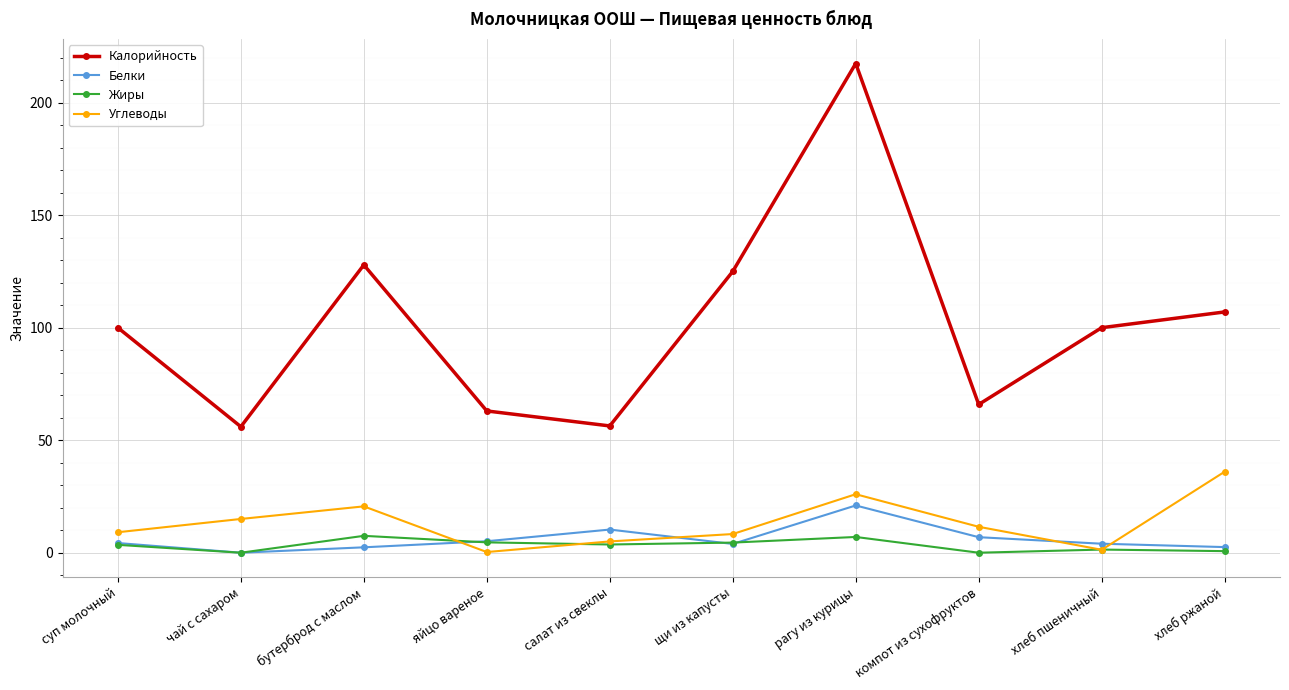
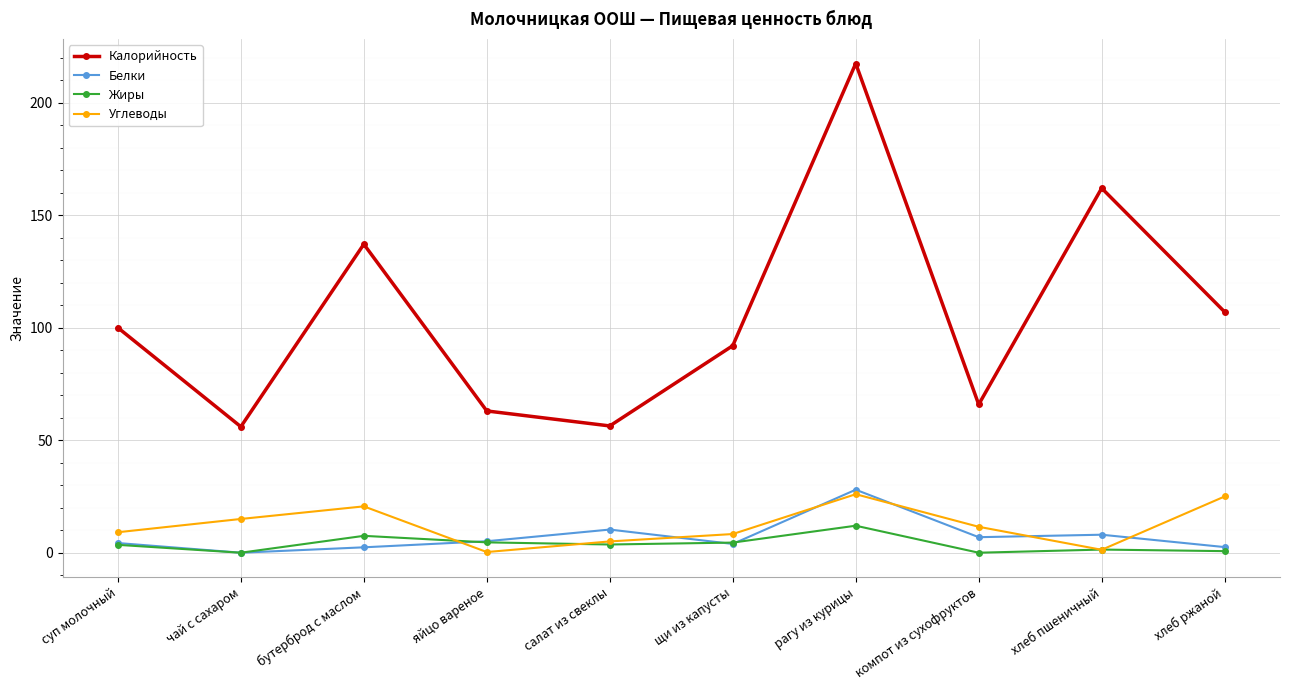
  {
    "Калорийность": {
      "суп молочный": 100,
      "чай с сахаром": 56,
-     "бутерброд с маслом": 128,
+     "бутерброд с маслом": 137,
      "яйцо вареное": 63,
      "салат из свеклы": 56,
-     "щи из капусты": 125,
+     "щи из капусты": 92,
      "рагу из курицы": 217,
      "компот из сухофруктов": 66,
-     "хлеб пшеничный": 100,
+     "хлеб пшеничный": 162,
      "хлеб ржаной": 107
    },
    "Белки": {
      "бутерброд с маслом": 2,
      "салат из свеклы": 10,
-     "рагу из курицы": 21,
+     "рагу из курицы": 28,
      "компот из сухофруктов": 7,
-     "хлеб пшеничный": 4,
+     "хлеб пшеничный": 8,
      "хлеб ржаной": 3
    },
    "Жиры": {
      "бутерброд с маслом": 8,
      "салат из свеклы": 4,
-     "рагу из курицы": 7,
+     "рагу из курицы": 12,
      "компот из сухофруктов": 0,
      "хлеб ржаной": 1
    },
    "Углеводы": {
      "суп молочный": 9,
      "чай с сахаром": 15,
      "бутерброд с маслом": 21,
      "яйцо вареное": 0,
      "салат из свеклы": 5,
      "щи из капусты": 8,
      "рагу из курицы": 26,
      "компот из сухофруктов": 12,
-     "хлеб ржаной": 36
+     "хлеб ржаной": 25
    }
  }
